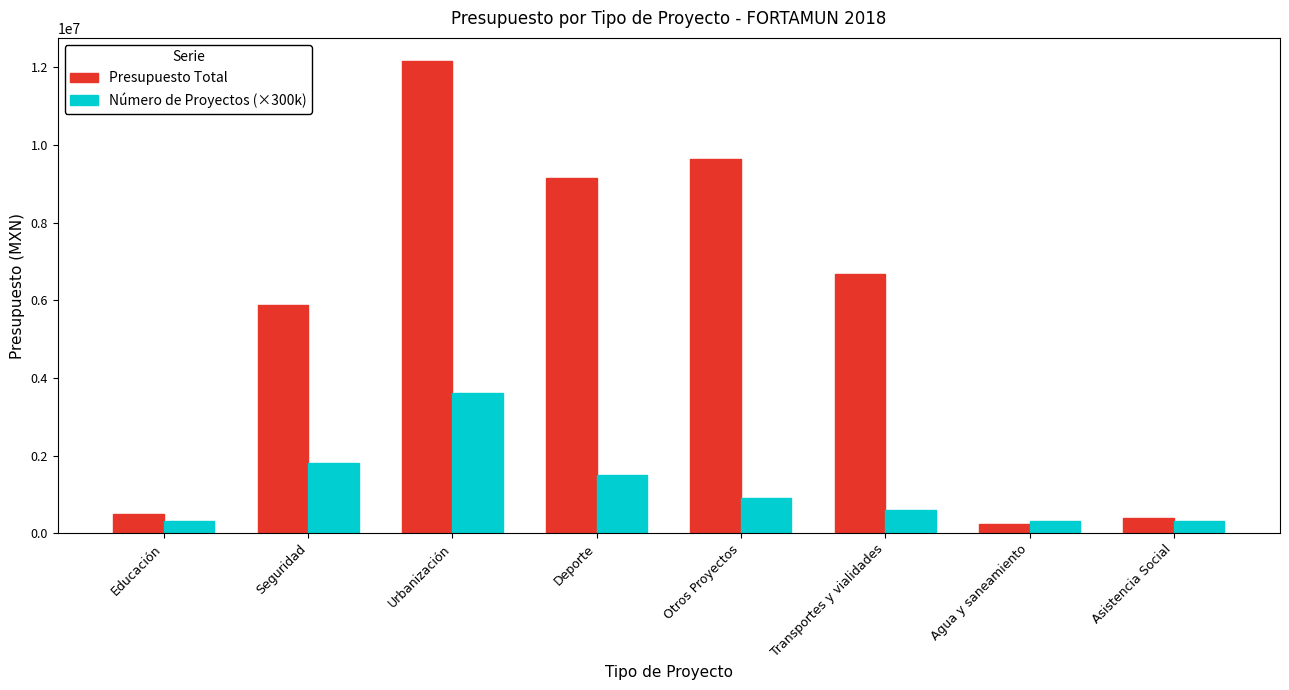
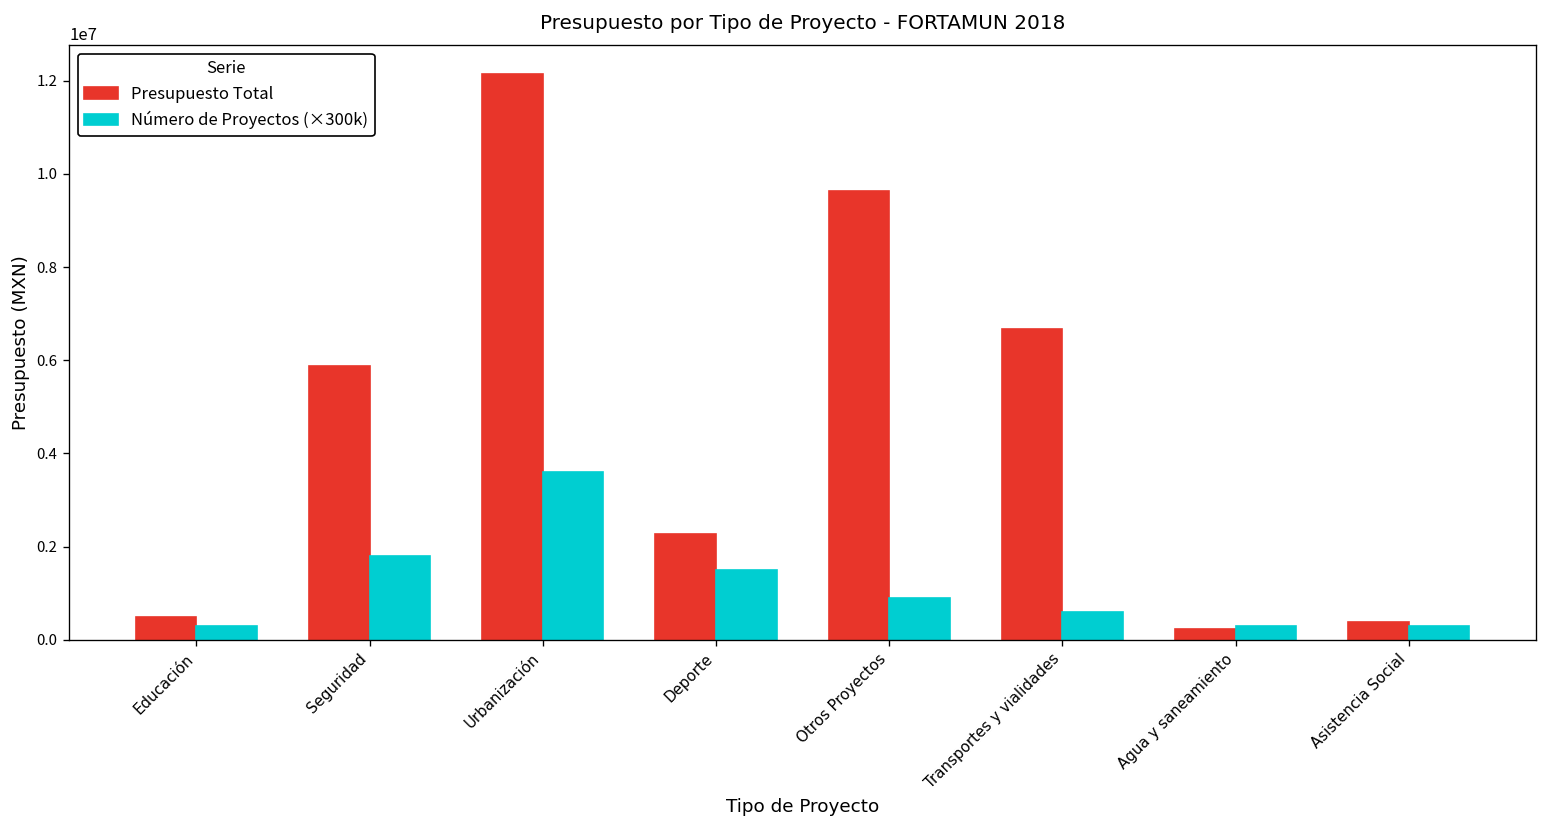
  {
    "Presupuesto Total": {
      "Educación": 500000,
      "Seguridad": 5900000,
      "Urbanización": 12200000,
-     "Deporte": 9100000,
+     "Deporte": 2300000,
      "Otros Proyectos": 9600000,
      "Transportes y vialidades": 6700000,
      "Agua y saneamiento": 200000,
      "Asistencia Social": 400000
    },
    "Número de Proyectos (×300k)": {
      "Educación": 300000,
      "Seguridad": 1800000,
      "Urbanización": 3600000,
      "Deporte": 1500000,
      "Otros Proyectos": 900000,
      "Transportes y vialidades": 600000,
      "Agua y saneamiento": 300000,
      "Asistencia Social": 300000
    }
  }
